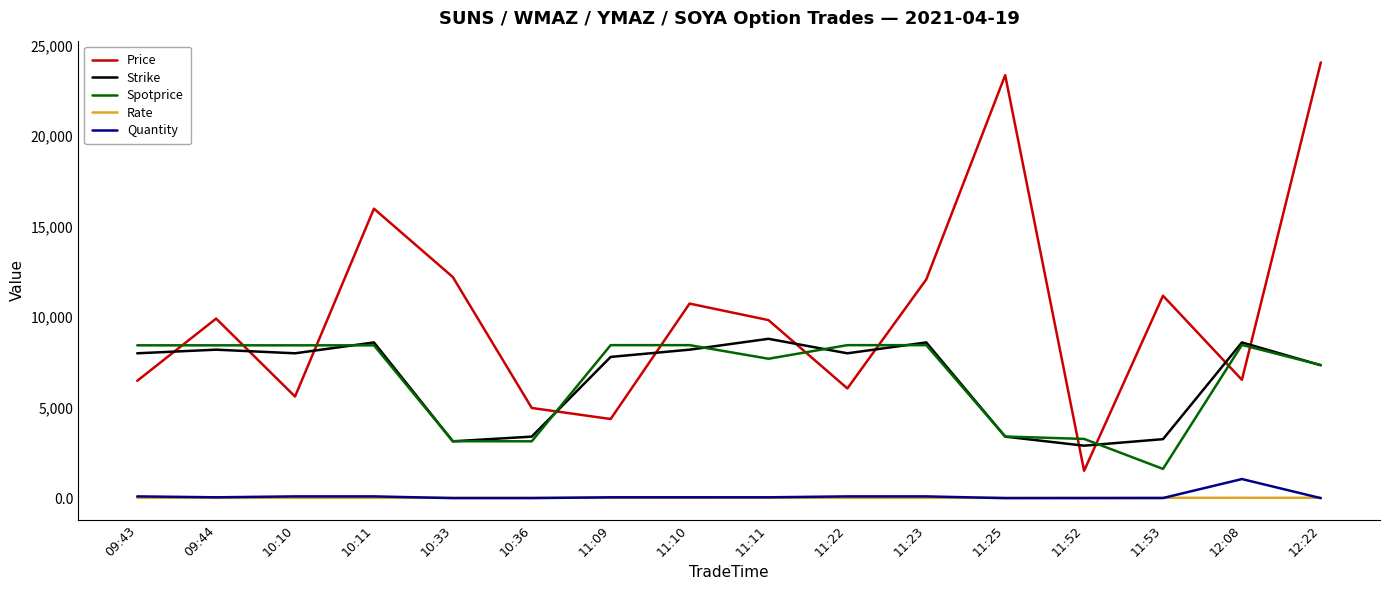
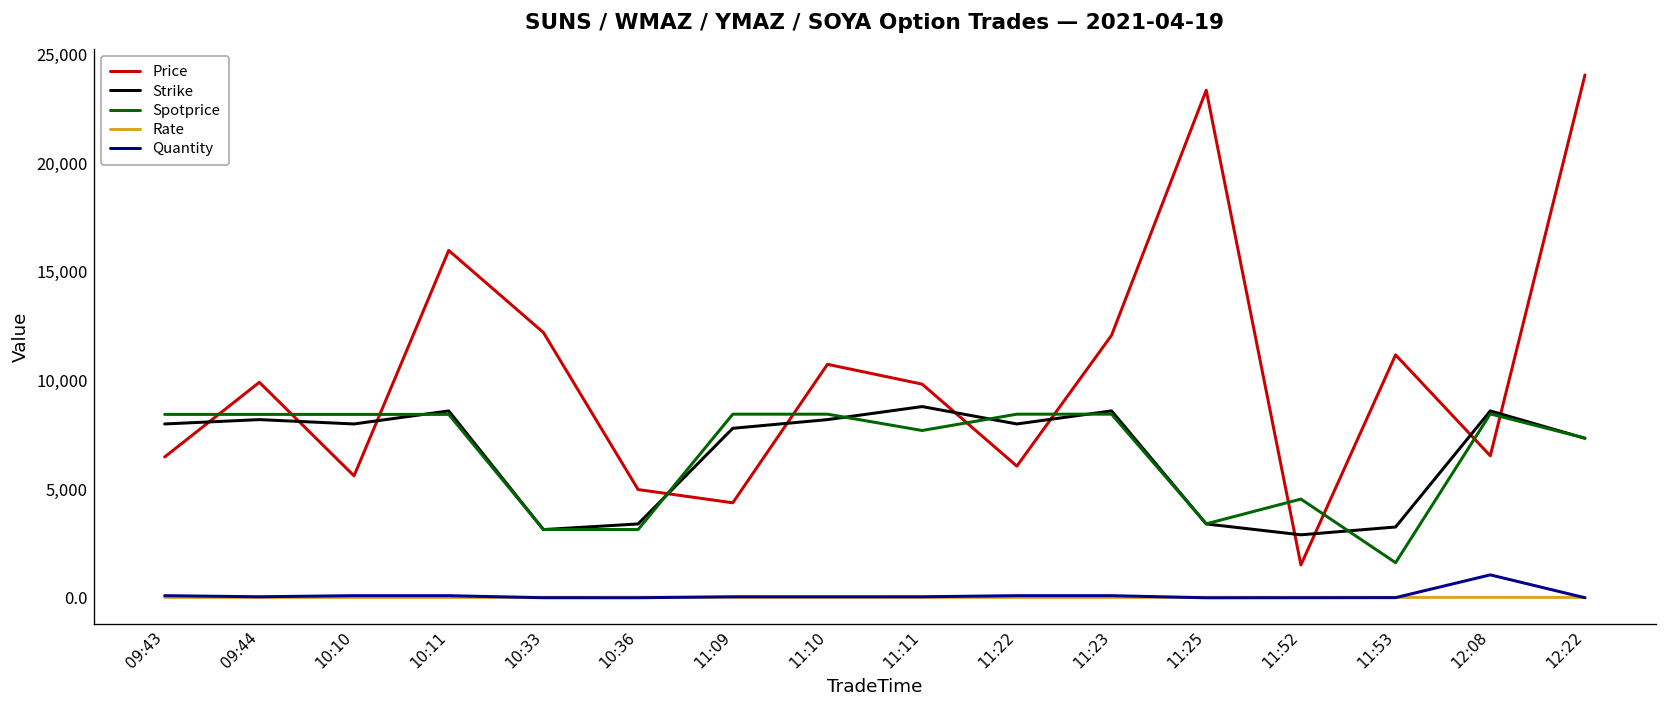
  {
    "Price": {
      "09:43": "6,500",
      "09:44": "9,900",
      "10:10": "5,600",
      "10:11": "16,000",
      "10:33": "12,200",
      "10:36": "5,000",
      "11:09": "4,400",
      "11:10": "10,700",
      "11:11": "9,800",
      "11:22": "6,100",
      "11:23": "12,100",
      "11:25": "23,400",
      "11:52": "1,500",
      "11:53": "11,200",
      "12:08": "6,500",
      "12:22": "24,100"
    },
    "Strike": {
      "09:43": "8,000",
      "09:44": "8,200",
      "10:10": "8,000",
      "10:11": "8,600",
      "10:36": "3,400",
      "11:09": "7,800",
      "11:10": "8,200",
      "11:11": "8,800",
      "11:22": "8,000",
      "11:23": "8,600",
      "11:52": "2,900",
      "11:53": "3,300"
    },
    "Spotprice": {
      "09:43": "8,400",
      "09:44": "8,400",
      "10:10": "8,400",
      "10:11": "8,400",
      "10:36": "3,100",
      "11:09": "8,500",
      "11:10": "8,500",
      "11:11": "7,700",
      "11:22": "8,500",
      "11:23": "8,500",
-     "11:52": "3,300",
+     "11:52": "4,500",
      "11:53": "1,600"
    },
    "Rate": {
      "12:08": "0"
    },
    "Quantity": {
      "12:08": "1,100"
    }
  }
